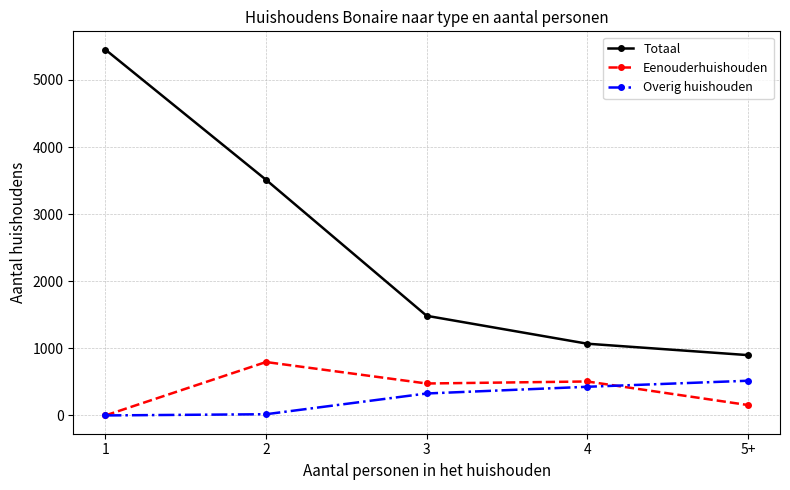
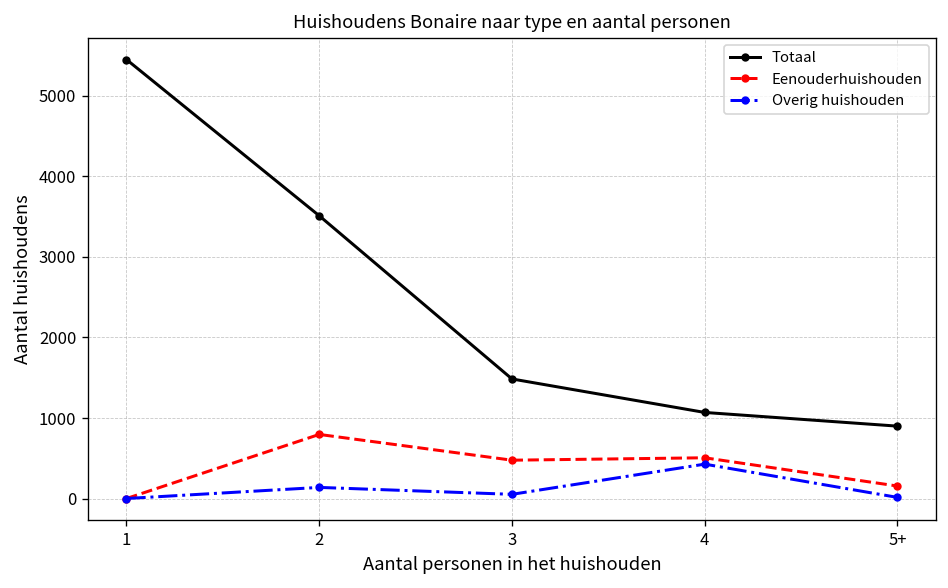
  {
    "Totaal": {
      "1": 5500,
      "2": 3500,
      "3": 1500,
      "4": 1100,
      "5+": 900
    },
    "Eenouderhuishouden": {
      "2": 800,
      "3": 500,
      "4": 500,
      "5+": 200
    },
    "Overig huishouden": {
-     "2": 0,
-     "3": 300,
+     "2": 100,
+     "3": 100,
      "4": 400,
-     "5+": 500
+     "5+": 0
    }
  }
